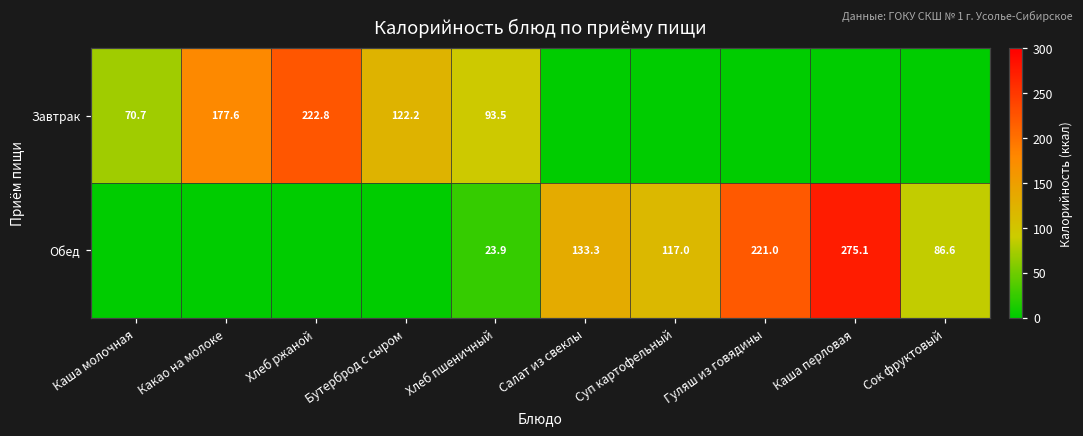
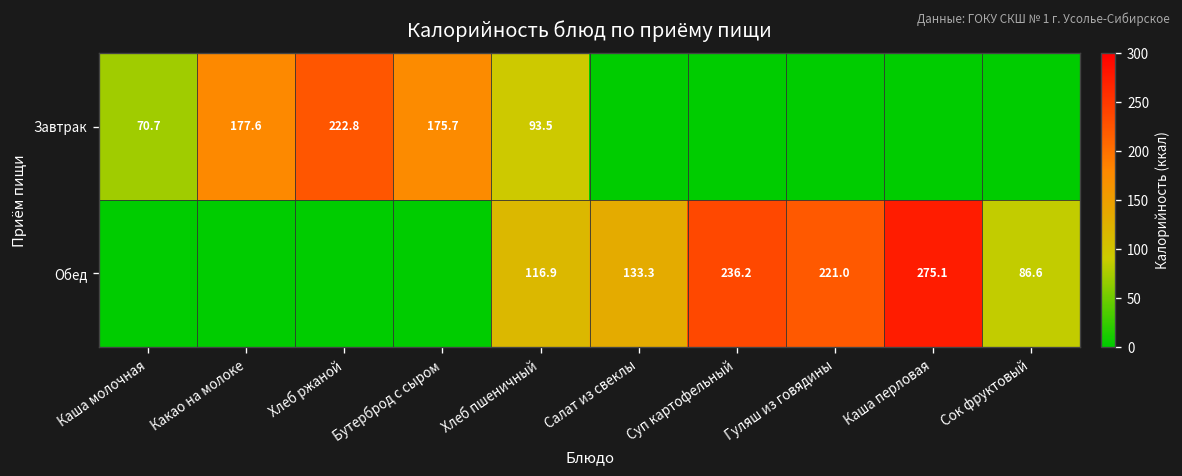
  {
    "Завтрак": {
      "Каша молочная": 70.7,
      "Какао на молоке": 177.6,
      "Хлеб ржаной": 222.8,
-     "Бутерброд с сыром": 122.2,
+     "Бутерброд с сыром": 175.7,
      "Хлеб пшеничный": 93.5
    },
    "Обед": {
-     "Хлеб пшеничный": 23.9,
+     "Хлеб пшеничный": 116.9,
      "Салат из свеклы": 133.3,
-     "Суп картофельный": 117.0,
+     "Суп картофельный": 236.2,
      "Гуляш из говядины": 221.0,
      "Каша перловая": 275.1,
      "Сок фруктовый": 86.6
    }
  }
